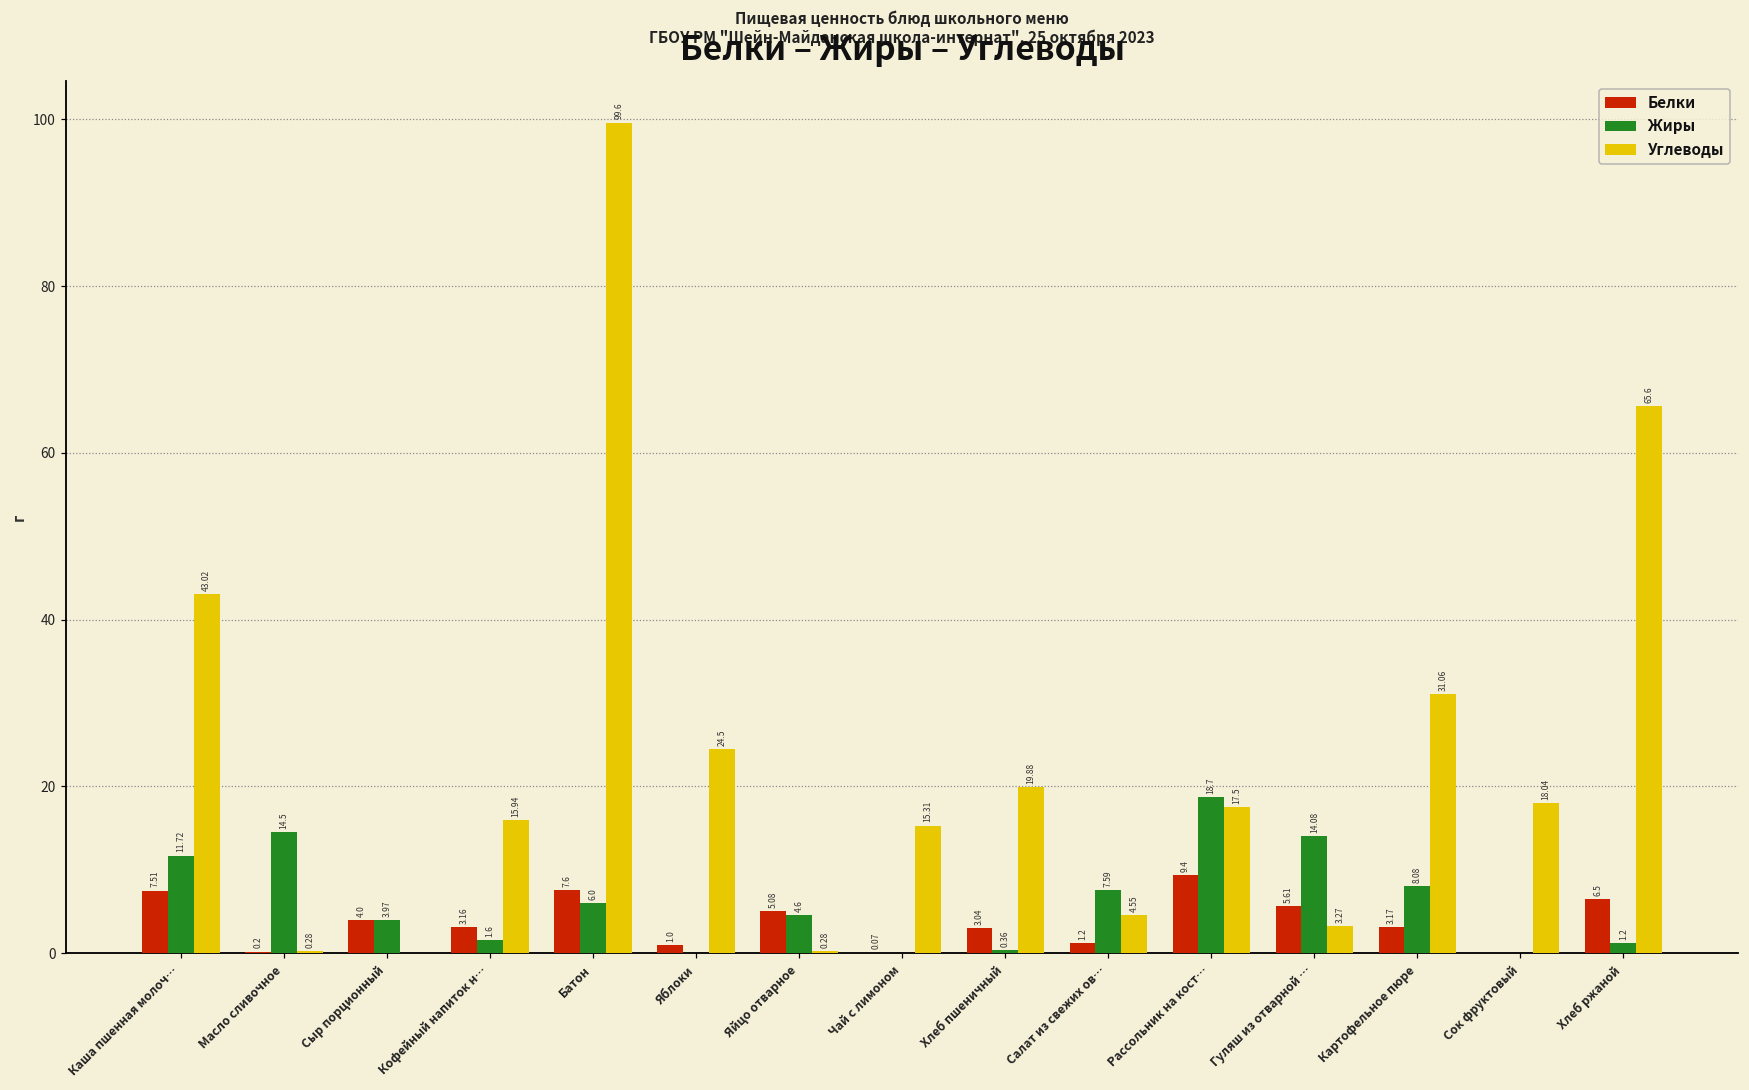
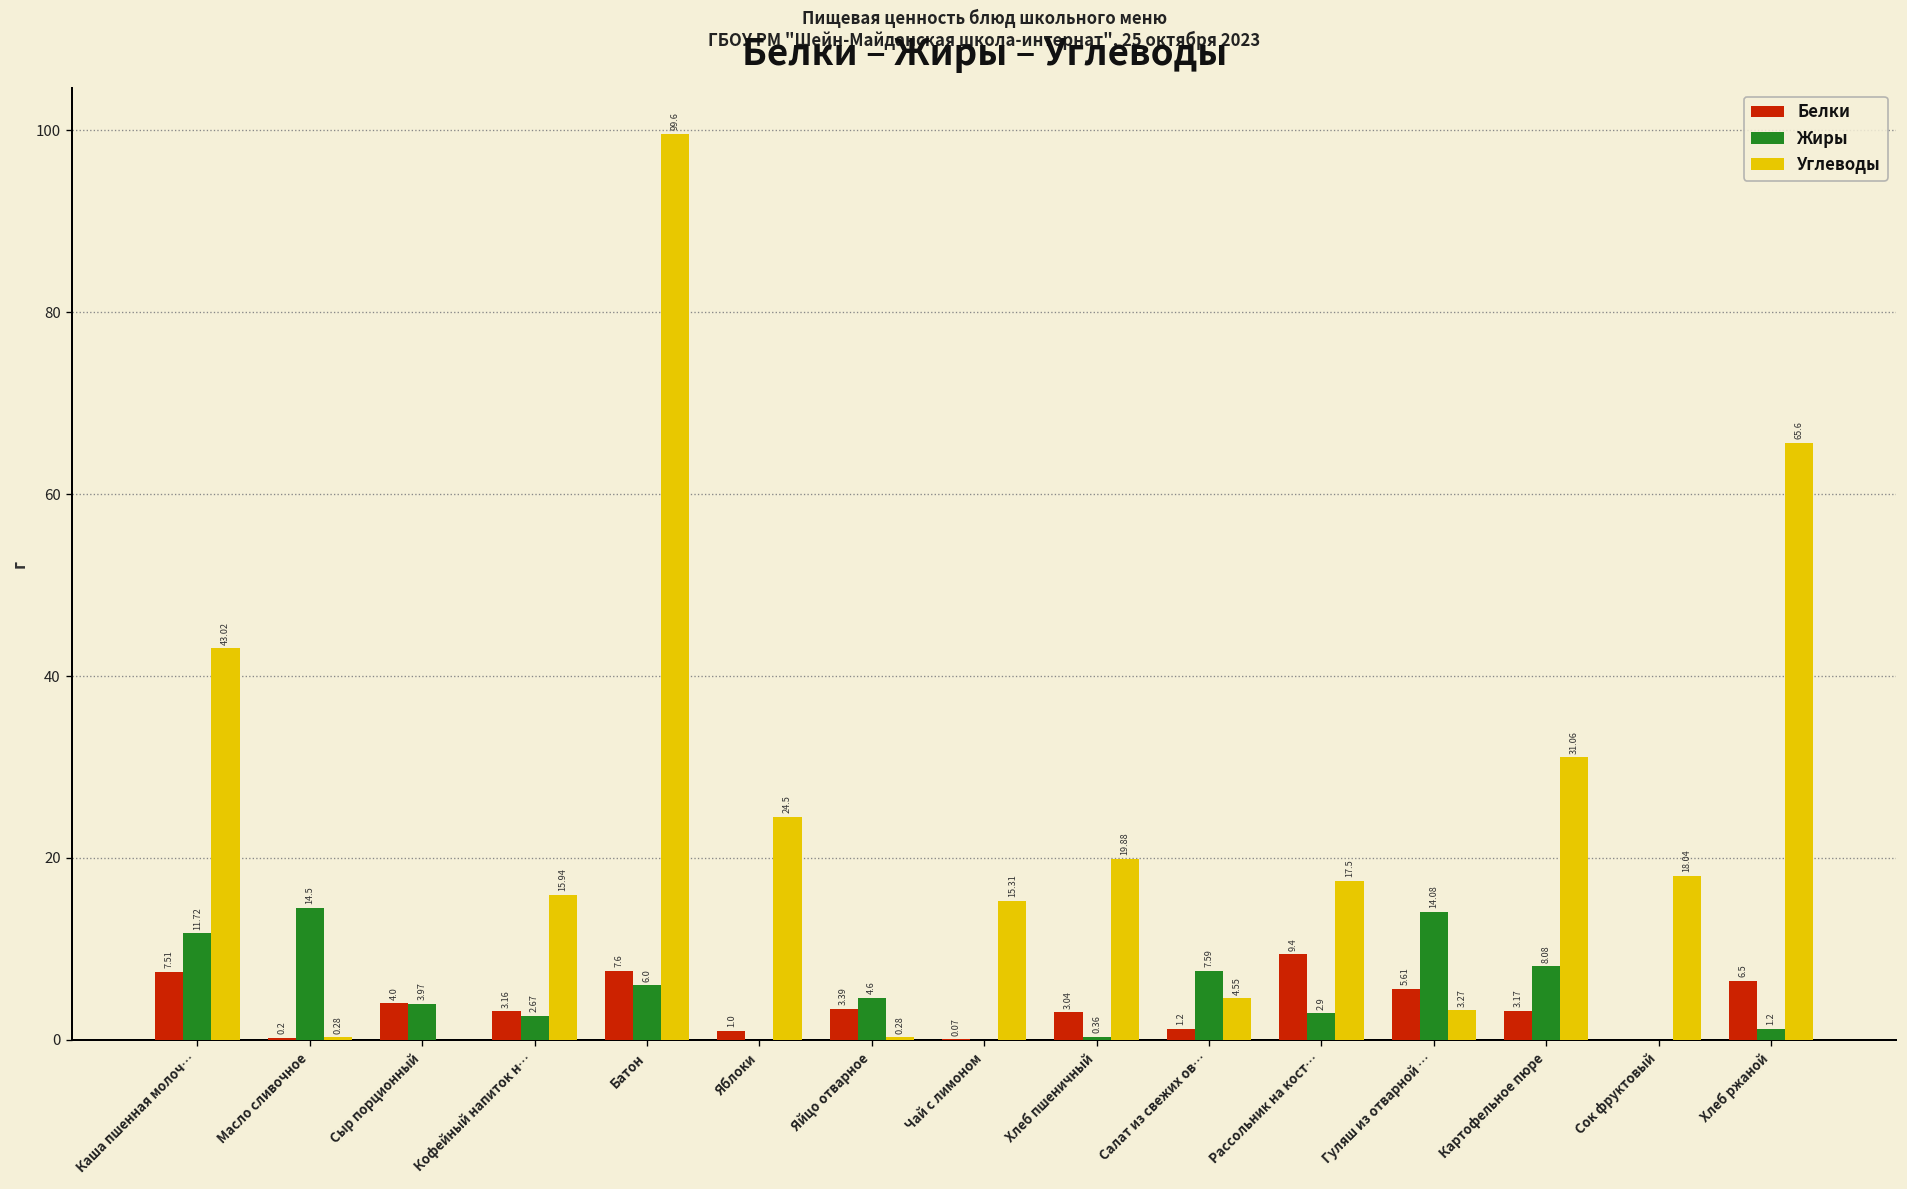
  {
    "Белки": {
      "Каша пшенная молоч…": 7.51,
      "Масло сливочное": 0.2,
      "Сыр порционный": 4.0,
      "Кофейный напиток н…": 3.16,
      "Батон": 7.6,
      "Яблоки": 1.0,
-     "Яйцо отварное": 5.08,
+     "Яйцо отварное": 3.39,
      "Чай с лимоном": 0.07,
      "Хлеб пшеничный": 3.04,
      "Салат из свежих ов…": 1.2,
      "Рассольник на кост…": 9.4,
      "Гуляш из отварной …": 5.61,
      "Картофельное пюре": 3.17,
      "Хлеб ржаной": 6.5
    },
    "Жиры": {
      "Каша пшенная молоч…": 11.72,
      "Масло сливочное": 14.5,
      "Сыр порционный": 3.97,
-     "Кофейный напиток н…": 1.6,
+     "Кофейный напиток н…": 2.67,
      "Батон": 6.0,
      "Яйцо отварное": 4.6,
      "Хлеб пшеничный": 0.36,
      "Салат из свежих ов…": 7.59,
-     "Рассольник на кост…": 18.7,
+     "Рассольник на кост…": 2.9,
      "Гуляш из отварной …": 14.08,
      "Картофельное пюре": 8.08,
      "Хлеб ржаной": 1.2
    },
    "Углеводы": {
      "Каша пшенная молоч…": 43.02,
      "Масло сливочное": 0.28,
      "Кофейный напиток н…": 15.94,
      "Батон": 99.6,
      "Яблоки": 24.5,
      "Яйцо отварное": 0.28,
      "Чай с лимоном": 15.31,
      "Хлеб пшеничный": 19.88,
      "Салат из свежих ов…": 4.55,
      "Рассольник на кост…": 17.5,
      "Гуляш из отварной …": 3.27,
      "Картофельное пюре": 31.06,
      "Сок фруктовый": 18.04,
      "Хлеб ржаной": 65.6
    }
  }
